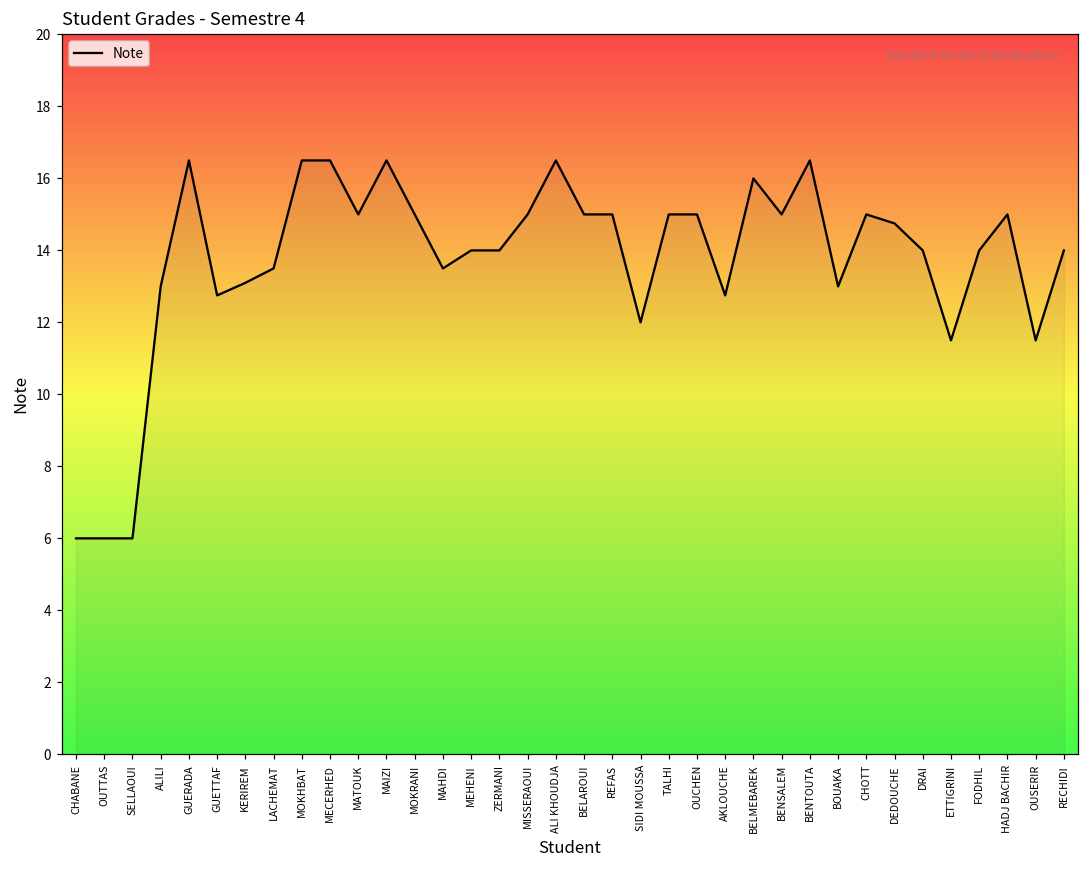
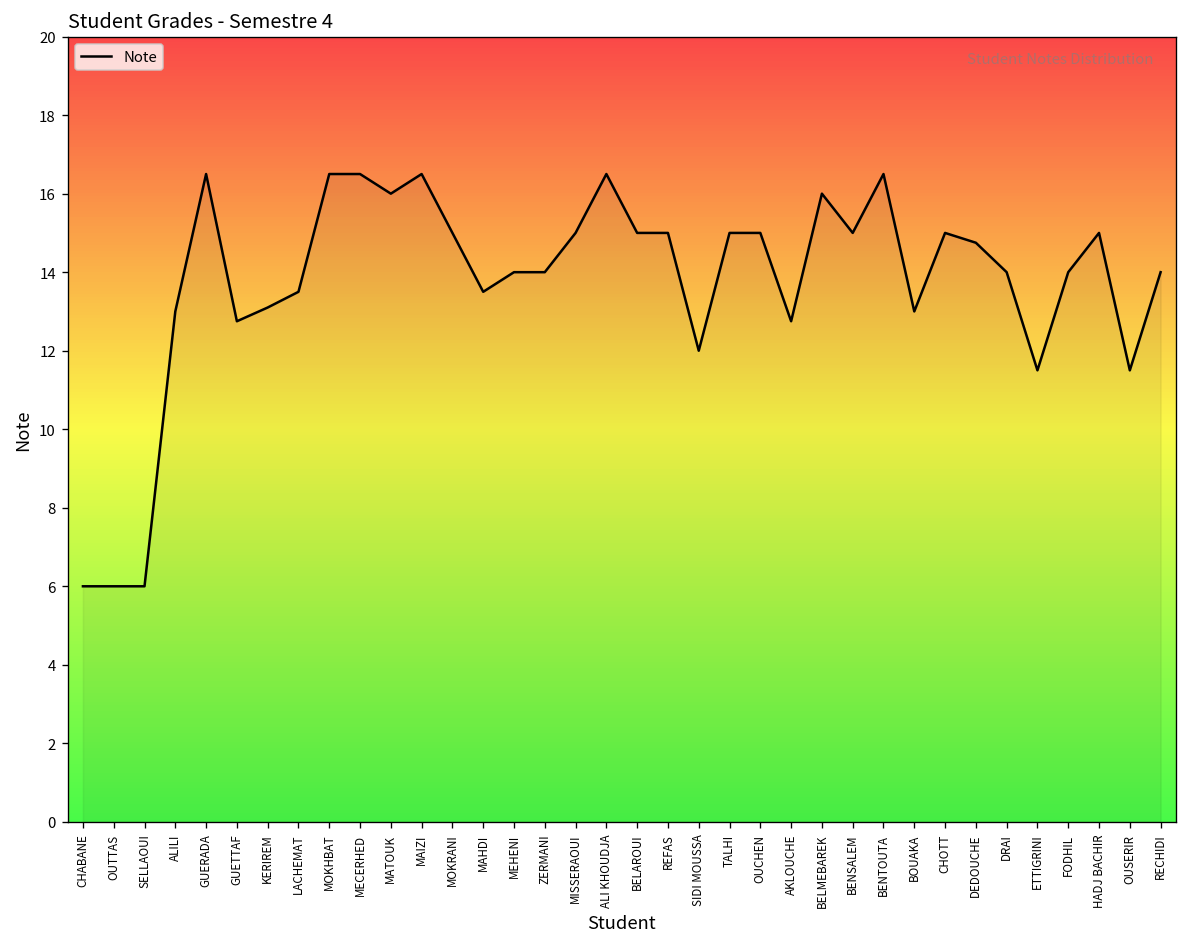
  {
    "CHABANE": 6,
    "OUTTAS": 6,
    "SELLAOUI": 6,
    "ALILI": 13,
    "GUERADA": 16.5,
    "GUETTAF": 12.8,
    "KERIREM": 13.1,
    "LACHEMAT": 13.5,
    "MOKHBAT": 16.5,
    "MECERHED": 16.5,
-   "MATOUK": 15,
+   "MATOUK": 16,
    "MAIZI": 16.5,
    "MOKRANI": 15,
    "MAHDI": 13.5,
    "MEHENI": 14,
    "ZERMANI": 14,
    "MISSERAOUI": 15,
    "ALI KHOUDJA": 16.5,
    "BELAROUI": 15,
    "REFAS": 15,
    "SIDI MOUSSA": 12,
    "TALHI": 15,
    "OUCHEN": 15,
    "AKLOUCHE": 12.8,
    "BELMEBAREK": 16,
    "BENSALEM": 15,
    "BENTOUTA": 16.5,
    "BOUAKA": 13,
    "CHOTT": 15,
    "DEDOUCHE": 14.8,
    "DRAI": 14,
    "ETTIGRINI": 11.5,
    "FODHIL": 14,
    "HADJ BACHIR": 15,
    "OUSERIR": 11.5,
    "RECHIDI": 14
  }
